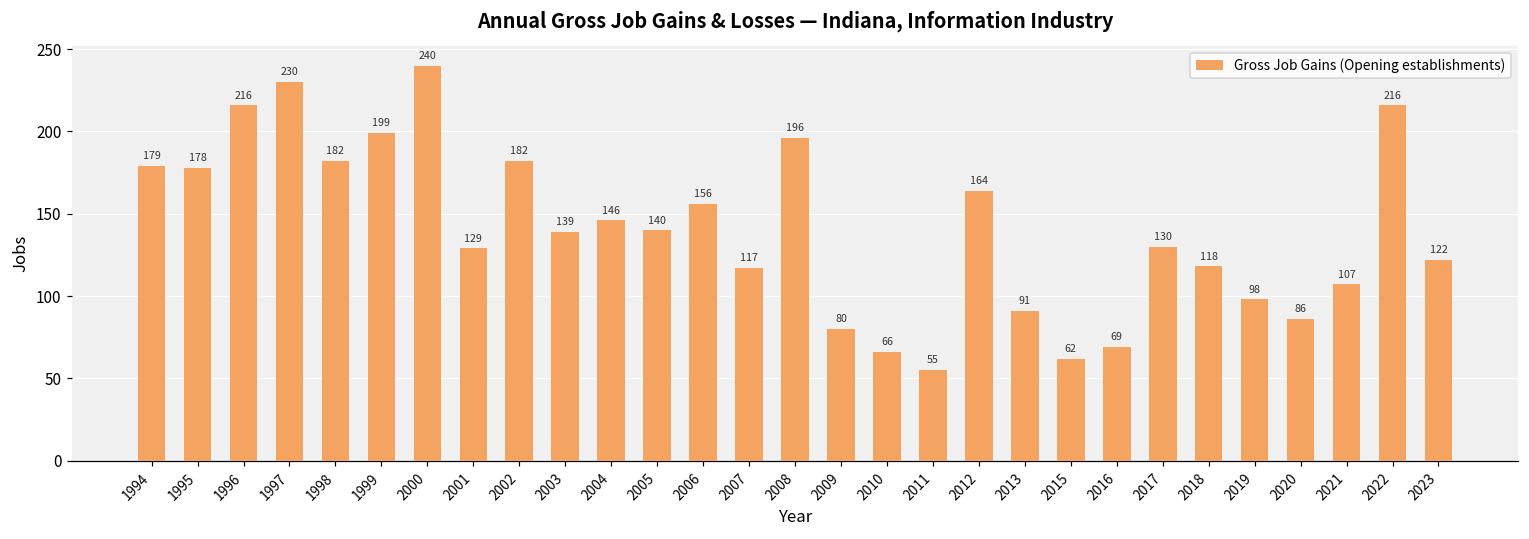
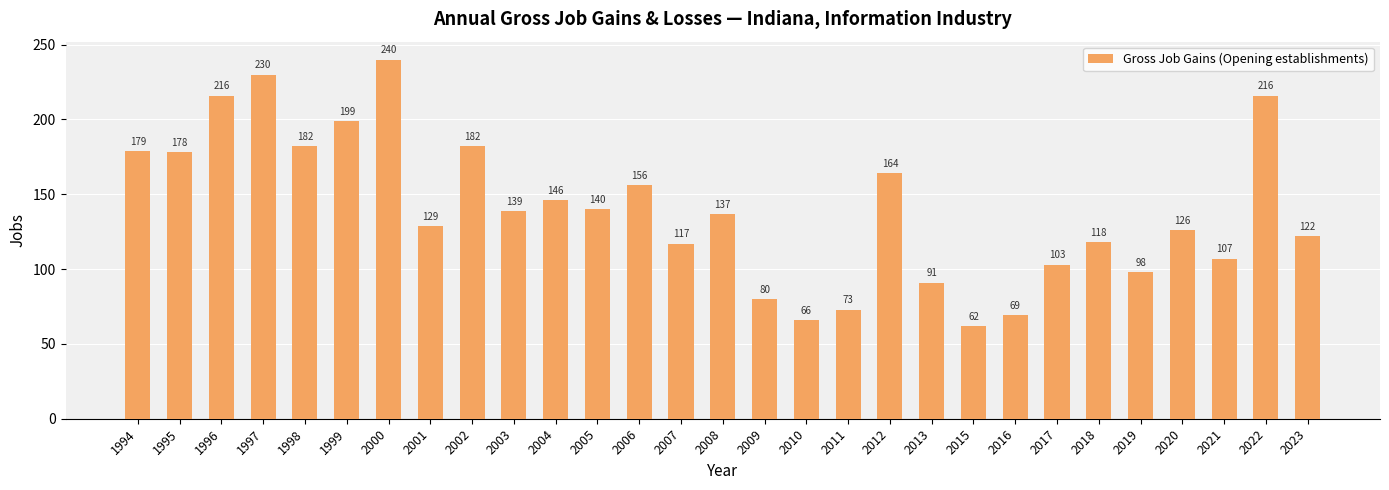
  {
    "1994": 179,
    "1995": 178,
    "1996": 216,
    "1997": 230,
    "1998": 182,
    "1999": 199,
    "2000": 240,
    "2001": 129,
    "2002": 182,
    "2003": 139,
    "2004": 146,
    "2005": 140,
    "2006": 156,
    "2007": 117,
-   "2008": 196,
+   "2008": 137,
    "2009": 80,
    "2010": 66,
-   "2011": 55,
+   "2011": 73,
    "2012": 164,
    "2013": 91,
    "2015": 62,
    "2016": 69,
-   "2017": 130,
+   "2017": 103,
    "2018": 118,
    "2019": 98,
-   "2020": 86,
+   "2020": 126,
    "2021": 107,
    "2022": 216,
    "2023": 122
  }
